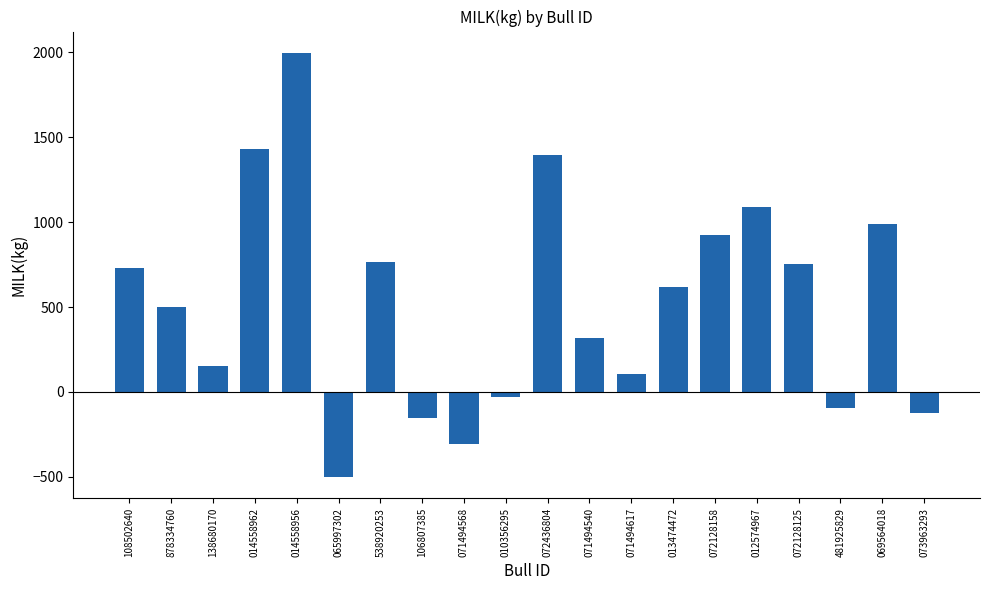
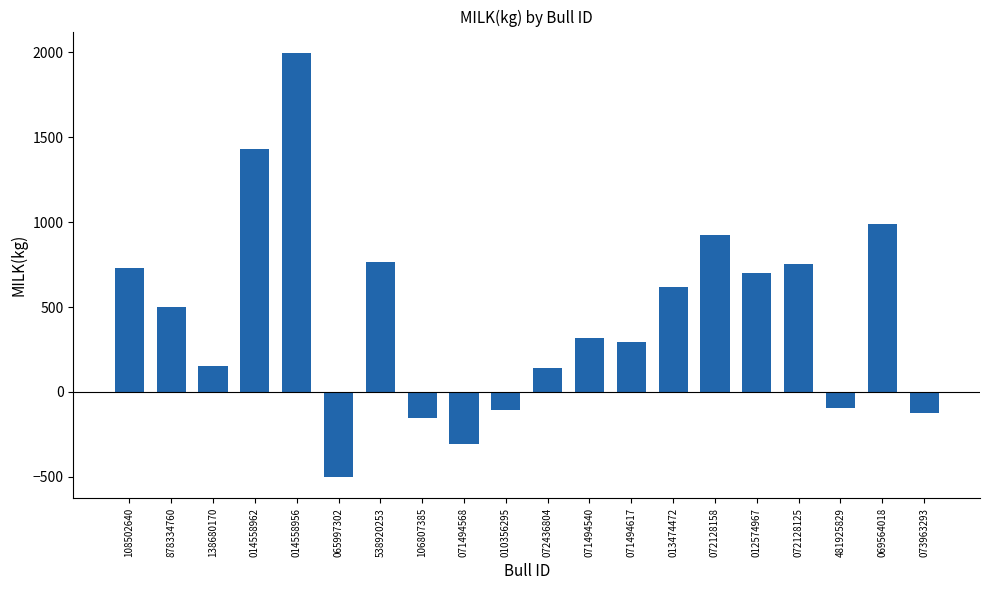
  {
    "108502640": 730,
    "878334760": 500,
    "138680170": 150,
    "014558962": 1430,
    "014558956": 2000,
    "065997302": -500,
    "538920253": 770,
    "106807385": -160,
    "071494568": -310,
-   "010356295": -30,
-   "072436804": 1390,
+   "010356295": -110,
+   "072436804": 140,
    "071494540": 320,
-   "071494617": 110,
+   "071494617": 290,
    "013474472": 620,
    "072128158": 920,
-   "012574967": 1090,
+   "012574967": 700,
    "072128125": 750,
    "481925829": -90,
    "069564018": 990,
    "073963293": -130
  }
